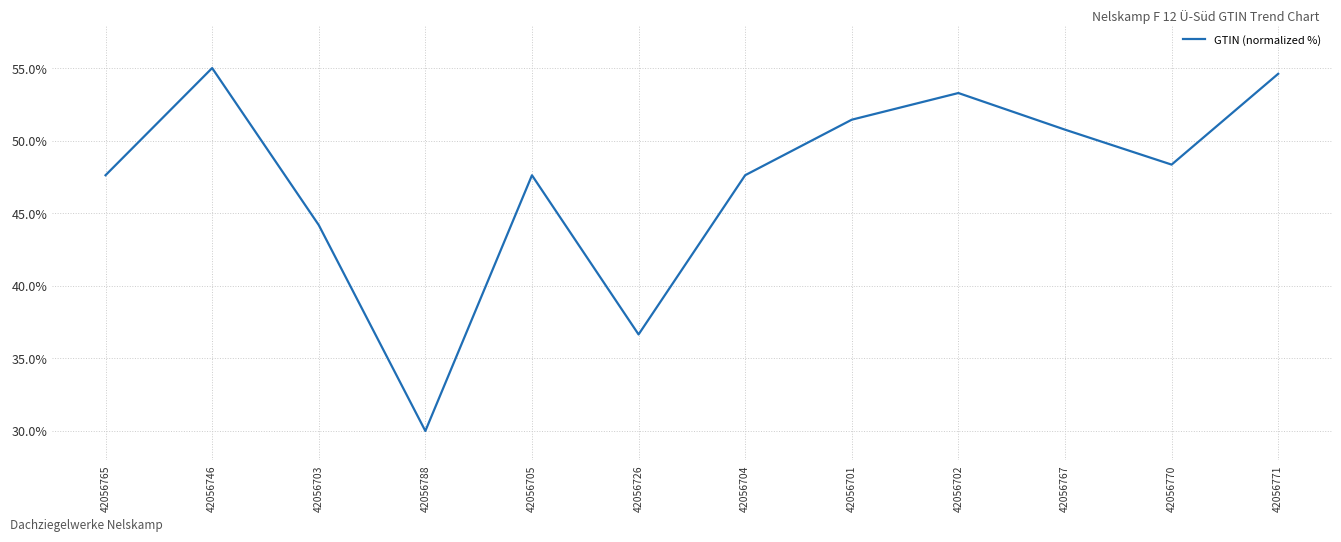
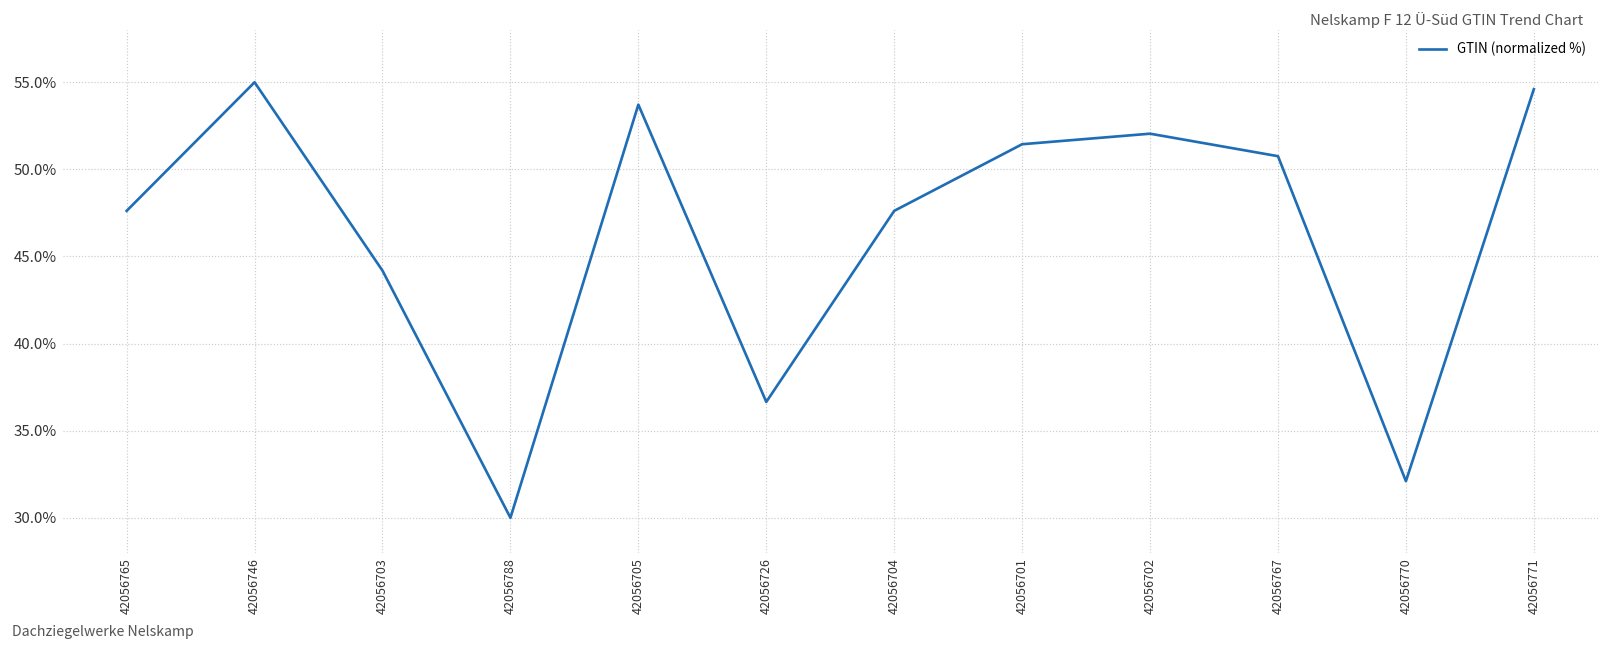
  {
    "42056765": "47.6%",
    "42056746": "55.0%",
    "42056703": "44.2%",
    "42056788": "30.0%",
-   "42056705": "47.6%",
+   "42056705": "53.7%",
    "42056726": "36.7%",
    "42056704": "47.6%",
    "42056701": "51.4%",
-   "42056702": "53.3%",
+   "42056702": "52.0%",
    "42056767": "50.8%",
-   "42056770": "48.3%",
+   "42056770": "32.1%",
    "42056771": "54.6%"
  }
